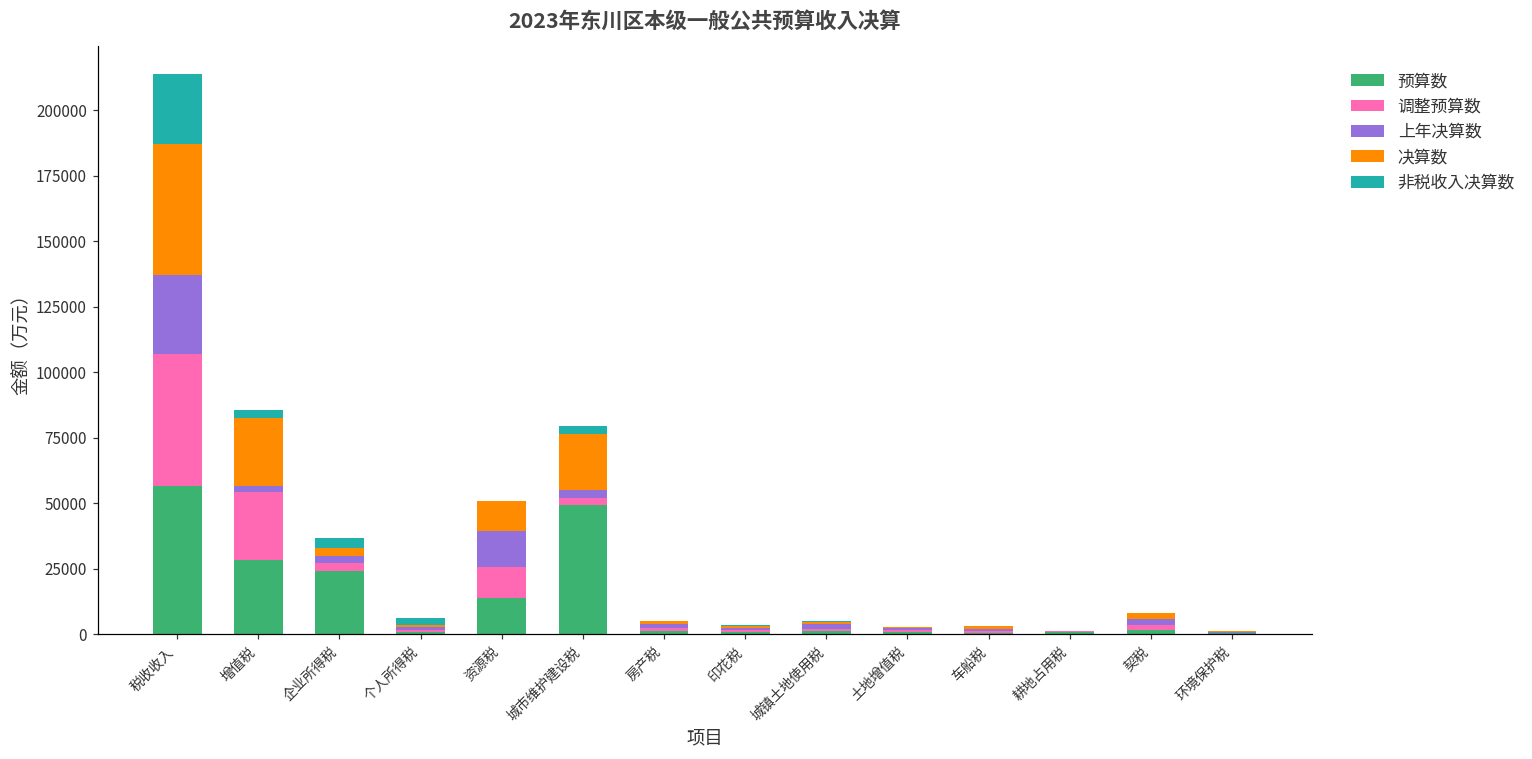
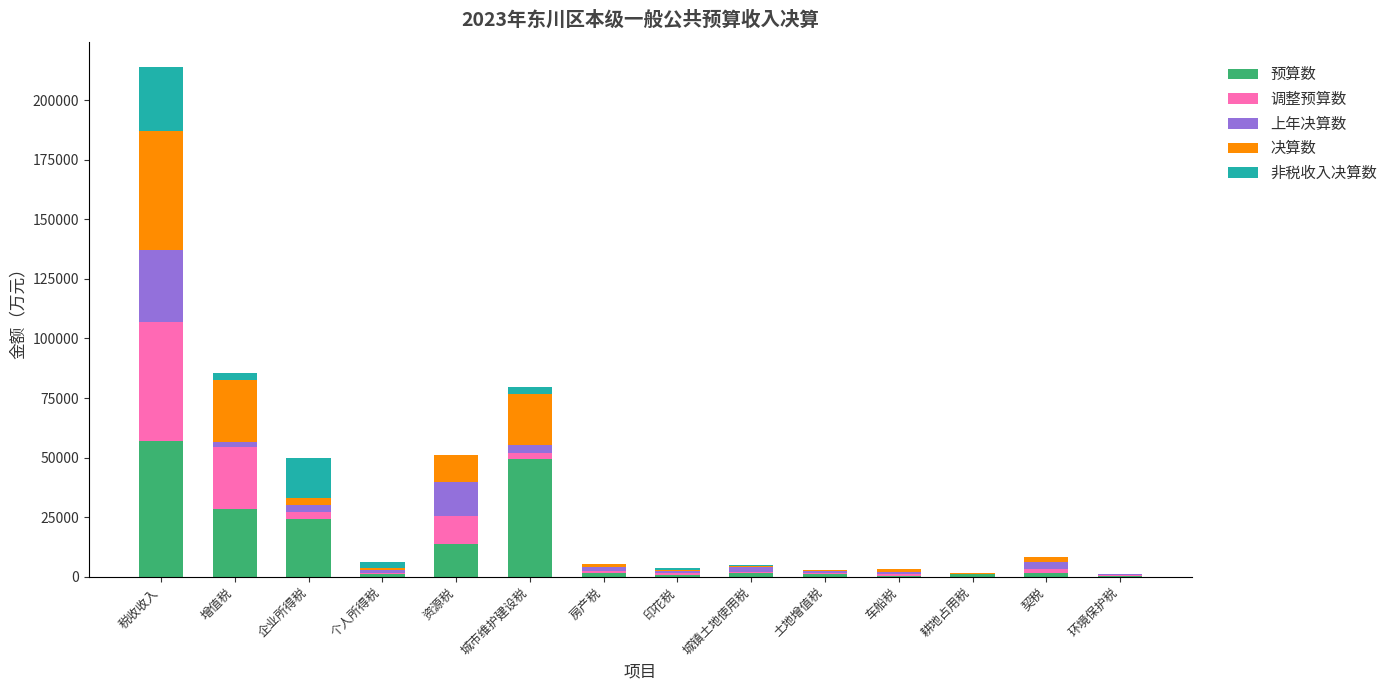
  {
    "预算数": {
      "税收收入": 57000,
      "增值税": 29000,
      "企业所得税": 24000,
      "资源税": 14000,
      "城市维护建设税": 50000,
      "房产税": 1000,
      "城镇土地使用税": 1000,
      "契税": 2000
    },
    "调整预算数": {
      "税收收入": 50000,
      "增值税": 26000,
      "企业所得税": 3000,
      "资源税": 12000,
      "城市维护建设税": 3000,
      "房产税": 1000,
      "契税": 2000
    },
    "上年决算数": {
      "税收收入": 30000,
      "增值税": 2000,
      "企业所得税": 3000,
      "个人所得税": 1000,
      "资源税": 14000,
      "城市维护建设税": 3000,
      "房产税": 2000,
      "城镇土地使用税": 2000,
      "耕地占用税": 0,
      "契税": 3000
    },
    "决算数": {
      "税收收入": 50000,
      "增值税": 26000,
      "企业所得税": 3000,
      "资源税": 11000,
      "城市维护建设税": 21000,
      "房产税": 1000,
      "契税": 2000
    },
    "非税收入决算数": {
      "税收收入": 27000,
      "增值税": 3000,
-     "企业所得税": 4000,
+     "企业所得税": 17000,
      "个人所得税": 3000,
      "资源税": 0,
      "城市维护建设税": 3000,
      "房产税": 0,
      "土地增值税": 0,
      "车船税": 0,
      "耕地占用税": 0,
      "契税": 0,
      "环境保护税": 0
    }
  }
